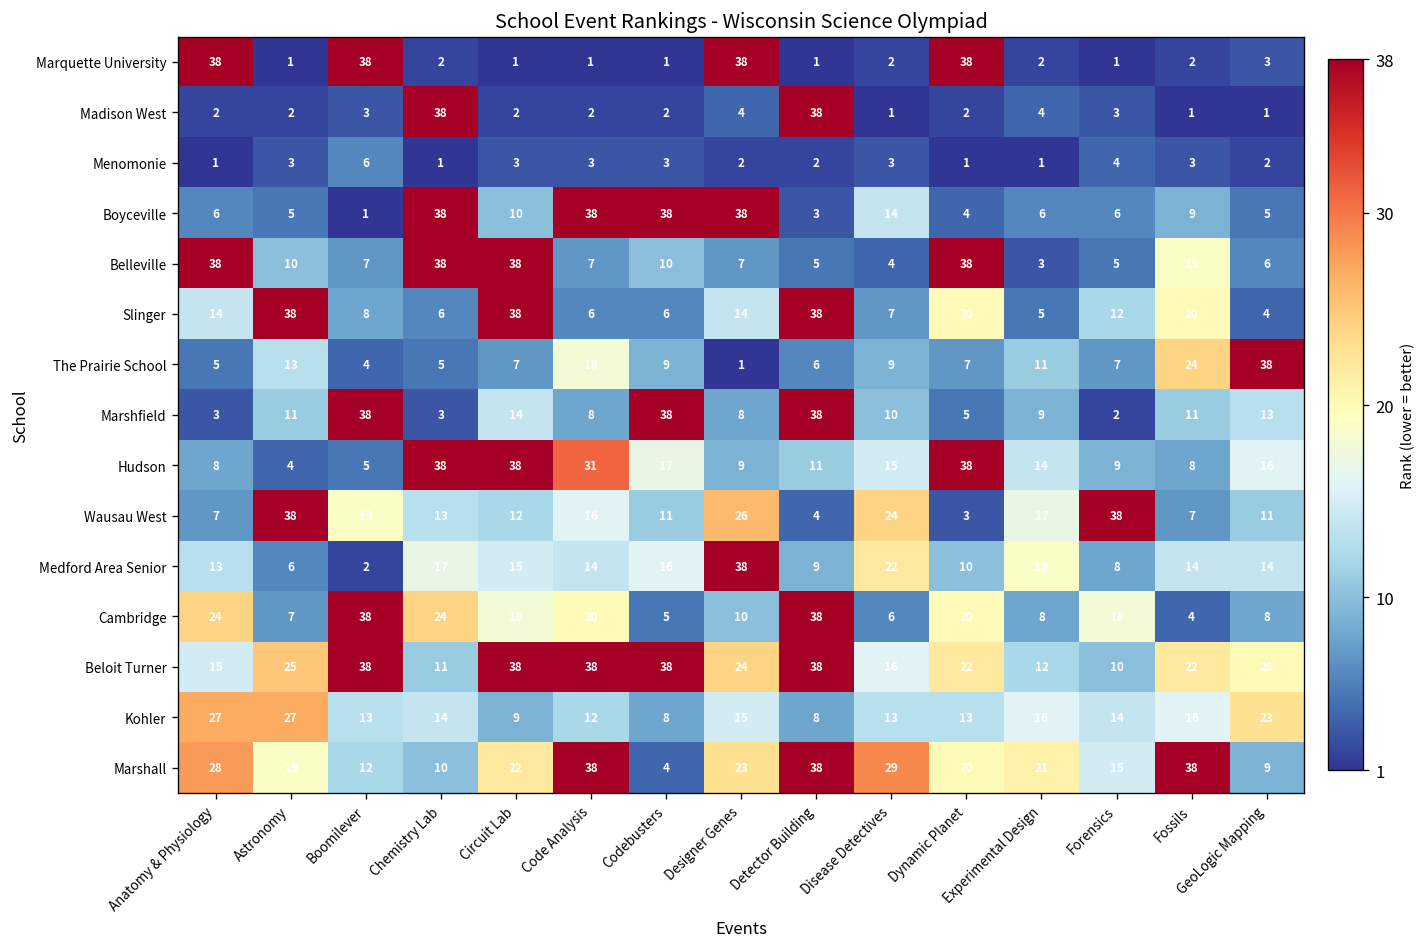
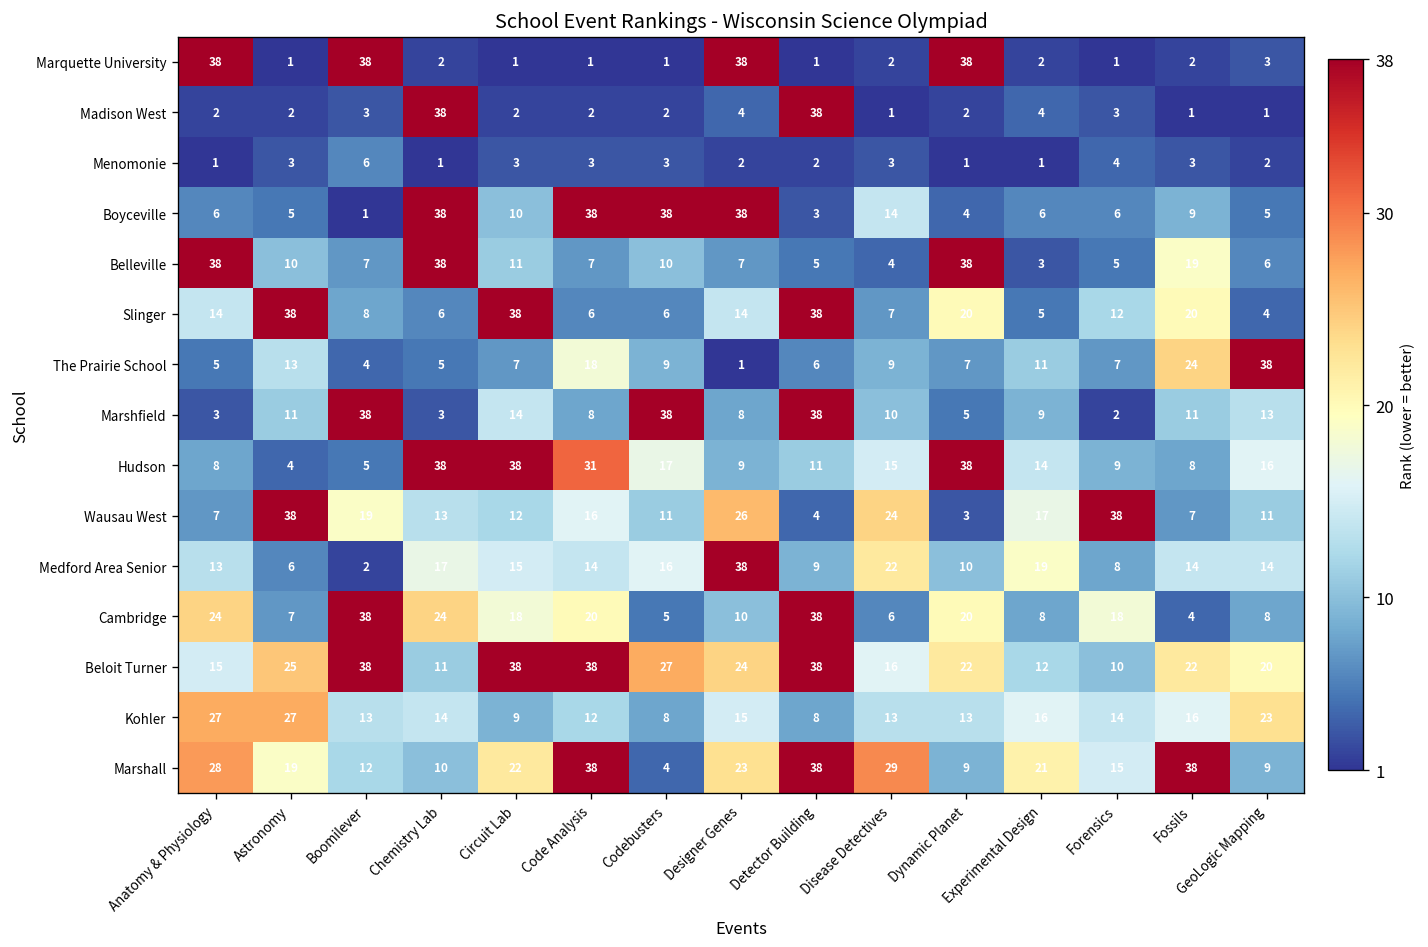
  {
    "Belleville": {
      "Anatomy & Physiology": 38,
      "Astronomy": 10,
      "Boomilever": 7,
      "Chemistry Lab": 38,
-     "Circuit Lab": 38,
+     "Circuit Lab": 11,
      "Code Analysis": 7,
      "Codebusters": 10,
      "Designer Genes": 7,
      "Detector Building": 5,
      "Disease Detectives": 4,
      "Dynamic Planet": 38,
      "Experimental Design": 3,
      "Forensics": 5,
      "Fossils": 19,
      "GeoLogic Mapping": 6
    },
    "Beloit Turner": {
      "Astronomy": 25,
      "Boomilever": 38,
      "Chemistry Lab": 11,
      "Circuit Lab": 38,
      "Code Analysis": 38,
-     "Codebusters": 38,
+     "Codebusters": 27,
      "Designer Genes": 24,
      "Detector Building": 38,
      "Dynamic Planet": 22,
      "Experimental Design": 12,
      "Forensics": 10,
      "Fossils": 22,
      "GeoLogic Mapping": 20
    },
    "Marshall": {
      "Anatomy & Physiology": 28,
      "Astronomy": 19,
      "Boomilever": 12,
      "Chemistry Lab": 10,
      "Circuit Lab": 22,
      "Code Analysis": 38,
      "Codebusters": 4,
      "Designer Genes": 23,
      "Detector Building": 38,
      "Disease Detectives": 29,
-     "Dynamic Planet": 20,
+     "Dynamic Planet": 9,
      "Experimental Design": 21,
      "Fossils": 38,
      "GeoLogic Mapping": 9
    }
  }
